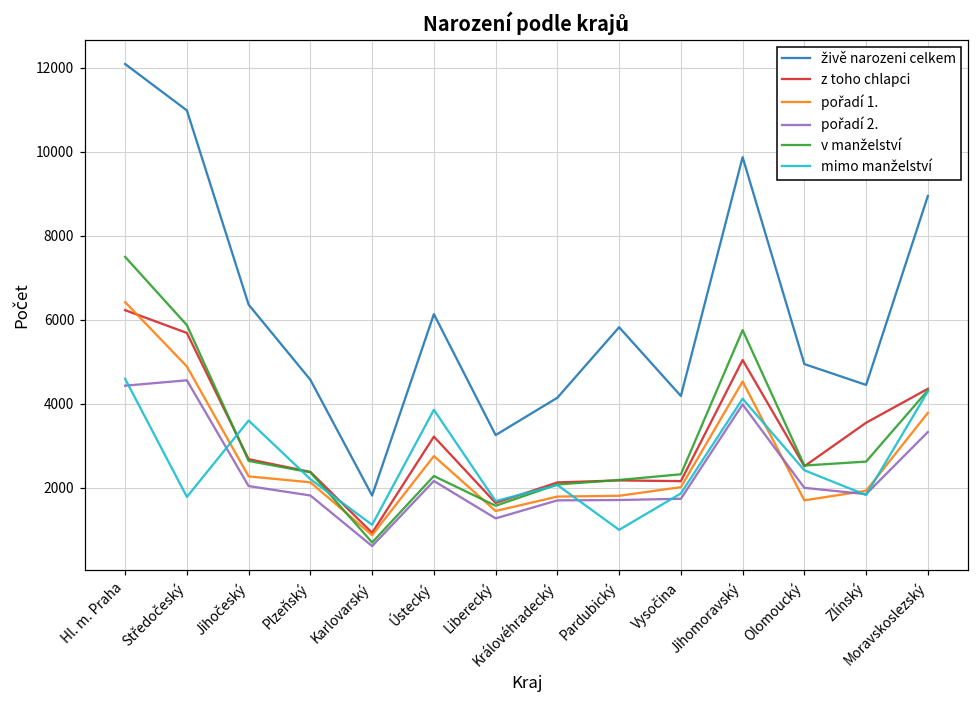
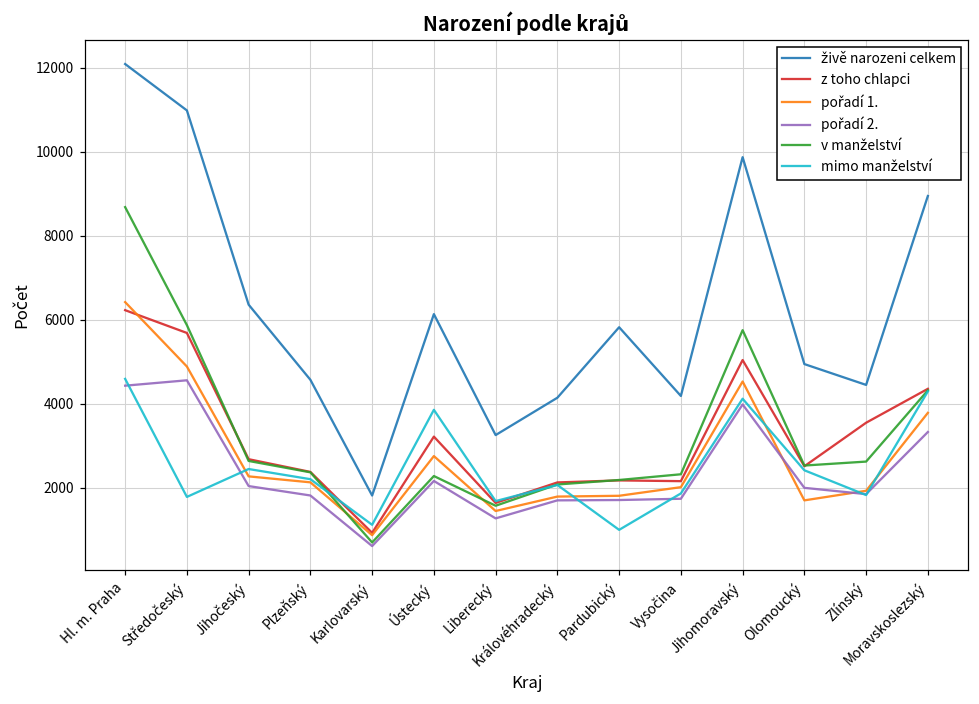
  {
    "živě narozeni celkem": {
      "Hl. m. Praha": 12100,
      "Středočeský": 11000,
      "Jihočeský": 6400,
      "Plzeňský": 4600,
      "Karlovarský": 1800,
      "Ústecký": 6100,
      "Liberecký": 3300,
      "Královéhradecký": 4100,
      "Pardubický": 5800,
      "Vysočina": 4200,
      "Jihomoravský": 9900,
      "Olomoucký": 4900,
      "Zlínský": 4400,
      "Moravskoslezský": 8900
    },
    "z toho chlapci": {
      "Hl. m. Praha": 6200,
      "Středočeský": 5700,
      "Ústecký": 3200,
      "Vysočina": 2200,
      "Jihomoravský": 5000,
      "Zlínský": 3500
    },
    "pořadí 1.": {
      "Hl. m. Praha": 6400,
      "Středočeský": 4900,
      "Jihočeský": 2300,
      "Plzeňský": 2100,
      "Ústecký": 2800,
      "Liberecký": 1400,
      "Královéhradecký": 1800,
      "Pardubický": 1800,
      "Vysočina": 2000,
      "Jihomoravský": 4500,
      "Olomoucký": 1700,
      "Zlínský": 1900,
      "Moravskoslezský": 3800
    },
    "pořadí 2.": {
      "Hl. m. Praha": 4400,
      "Středočeský": 4600,
      "Jihočeský": 2000,
      "Plzeňský": 1800,
      "Karlovarský": 600,
      "Ústecký": 2200,
      "Liberecký": 1300,
      "Královéhradecký": 1700,
      "Pardubický": 1700,
      "Vysočina": 1700,
      "Jihomoravský": 4000,
      "Olomoucký": 2000,
      "Moravskoslezský": 3300
    },
    "v manželství": {
-     "Hl. m. Praha": 7500,
+     "Hl. m. Praha": 8700,
      "Středočeský": 5900,
      "Karlovarský": 700,
      "Ústecký": 2300,
      "Liberecký": 1600,
      "Vysočina": 2300,
      "Jihomoravský": 5800,
      "Zlínský": 2600
    },
    "mimo manželství": {
      "Hl. m. Praha": 4600,
      "Středočeský": 1800,
-     "Jihočeský": 3600,
+     "Jihočeský": 2400,
      "Plzeňský": 2200,
      "Karlovarský": 1100,
      "Ústecký": 3900,
      "Pardubický": 1000,
      "Vysočina": 1900,
      "Jihomoravský": 4100,
      "Olomoucký": 2400
    }
  }
